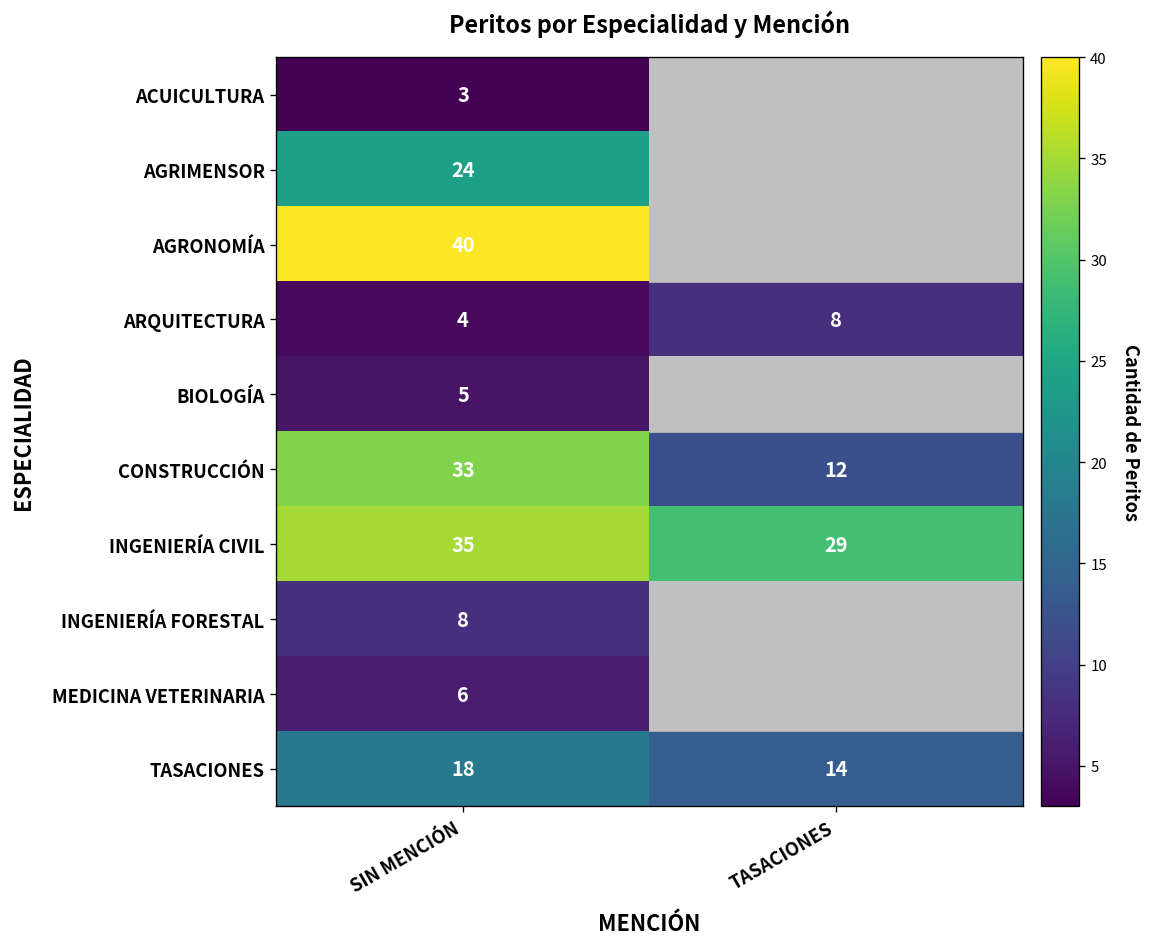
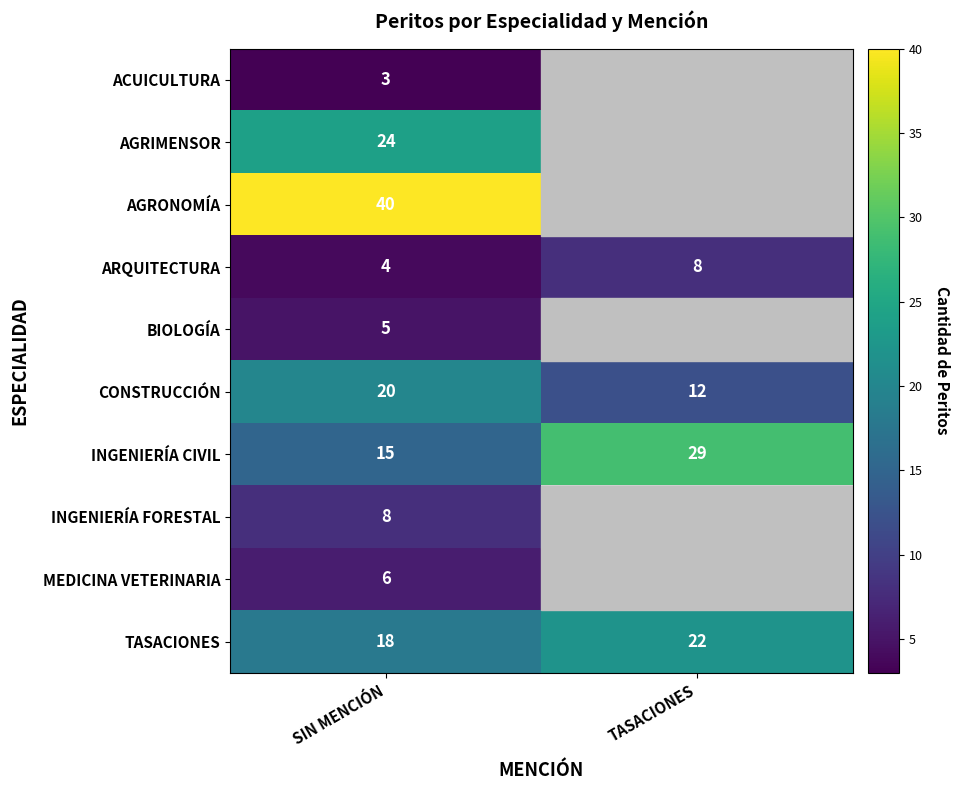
  {
    "ACUICULTURA": {
      "SIN MENCIÓN": 3
    },
    "AGRIMENSOR": {
      "SIN MENCIÓN": 24
    },
    "AGRONOMÍA": {
      "SIN MENCIÓN": 40
    },
    "ARQUITECTURA": {
      "SIN MENCIÓN": 4,
      "TASACIONES": 8
    },
    "BIOLOGÍA": {
      "SIN MENCIÓN": 5
    },
    "CONSTRUCCIÓN": {
-     "SIN MENCIÓN": 33,
+     "SIN MENCIÓN": 20,
      "TASACIONES": 12
    },
    "INGENIERÍA CIVIL": {
-     "SIN MENCIÓN": 35,
+     "SIN MENCIÓN": 15,
      "TASACIONES": 29
    },
    "INGENIERÍA FORESTAL": {
      "SIN MENCIÓN": 8
    },
    "MEDICINA VETERINARIA": {
      "SIN MENCIÓN": 6
    },
    "TASACIONES": {
      "SIN MENCIÓN": 18,
-     "TASACIONES": 14
+     "TASACIONES": 22
    }
  }
